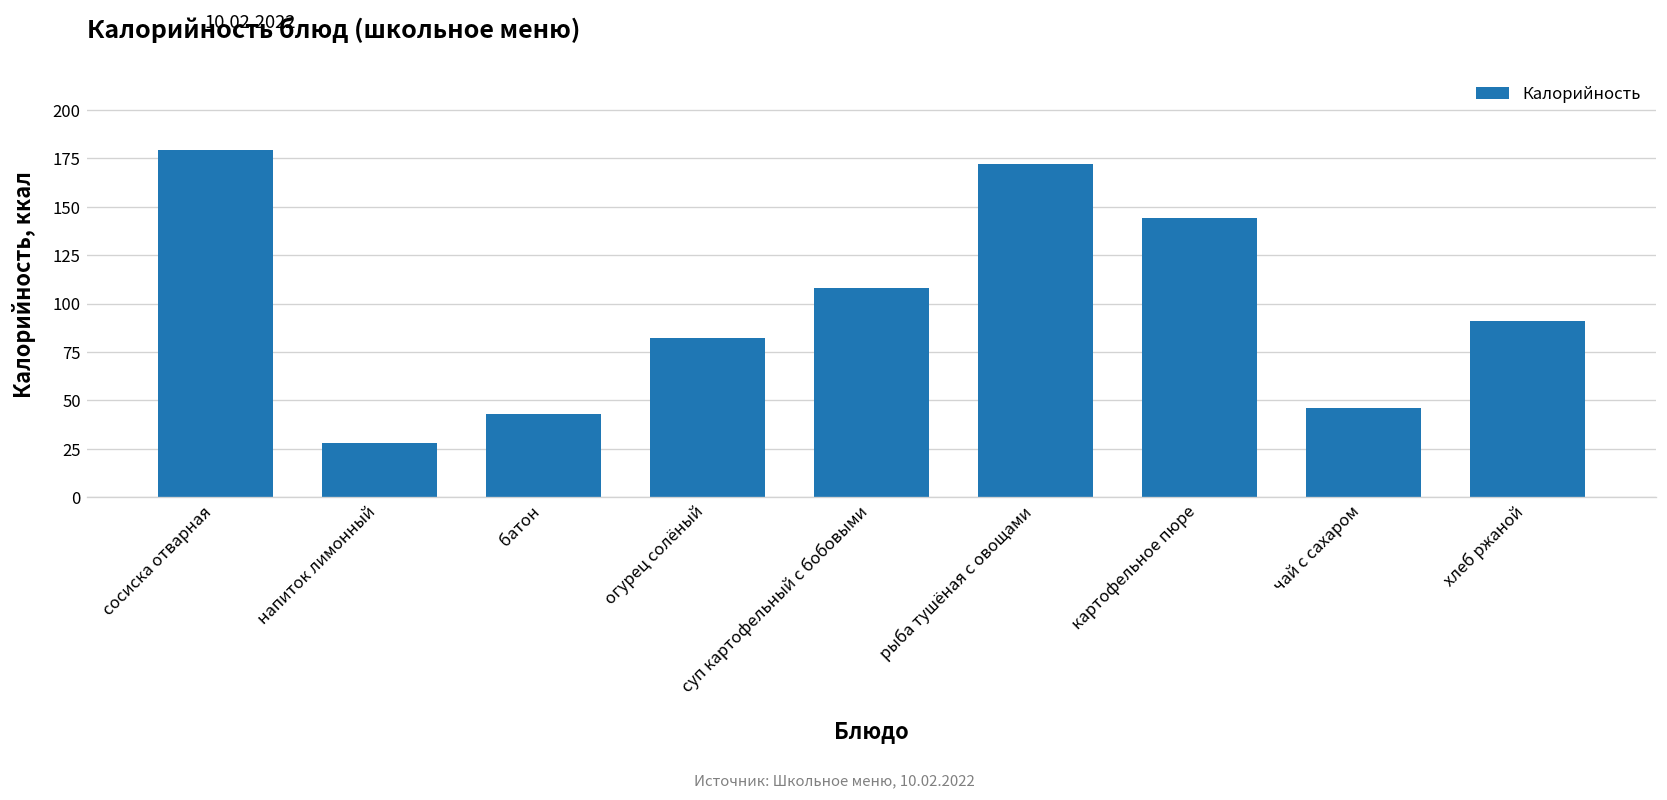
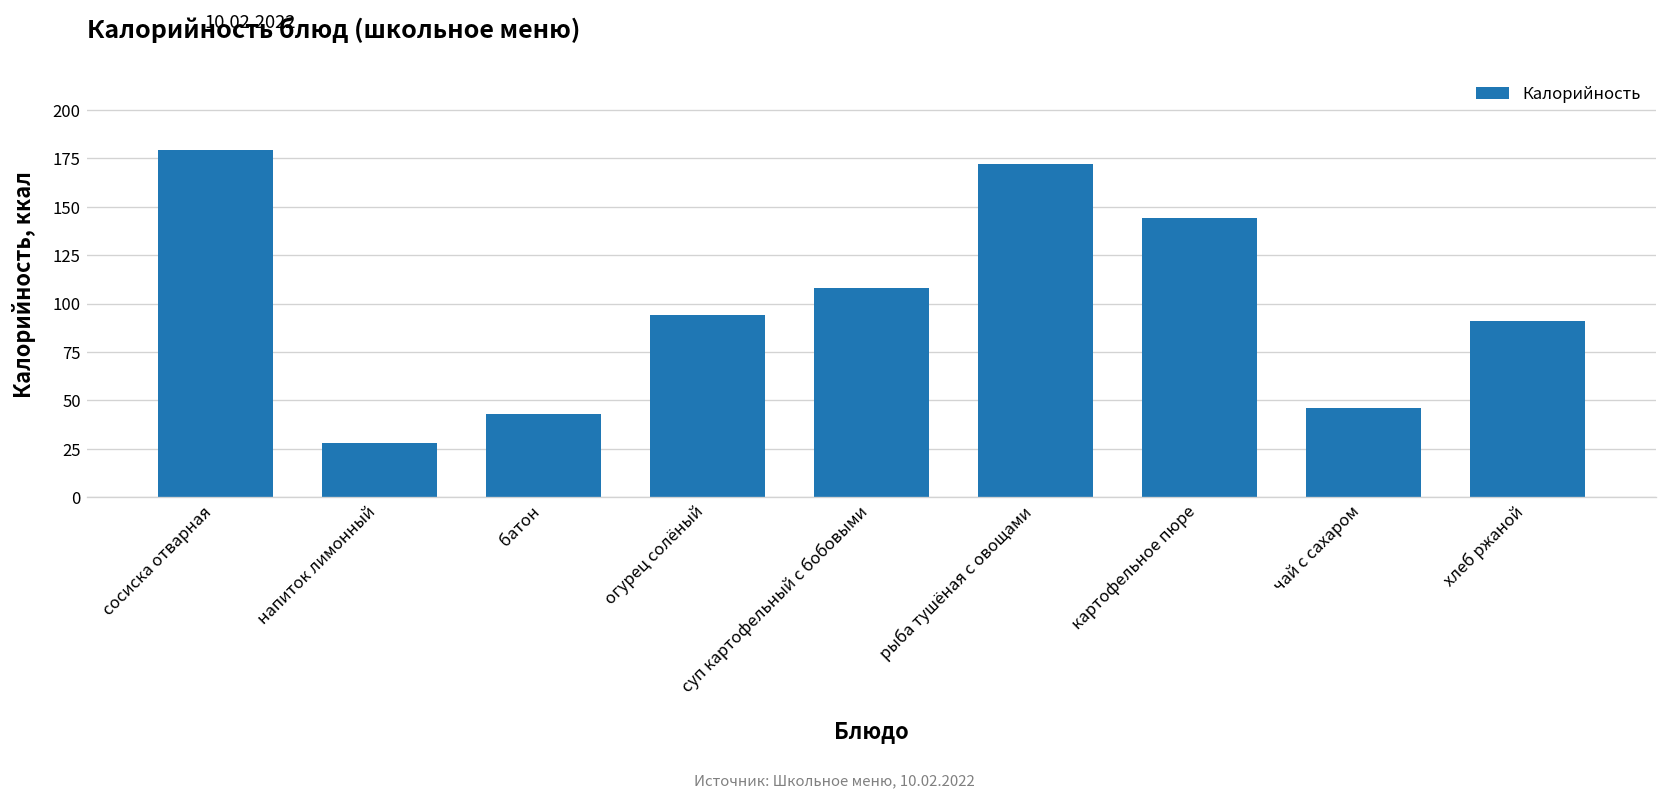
  {
    "сосиска отварная": 179,
    "напиток лимонный": 28,
    "батон": 43,
-   "огурец солёный": 82,
+   "огурец солёный": 94,
    "суп картофельный с бобовыми": 108,
    "рыба тушёная с овощами": 172,
    "картофельное пюре": 144,
    "чай с сахаром": 46,
    "хлеб ржаной": 91
  }
